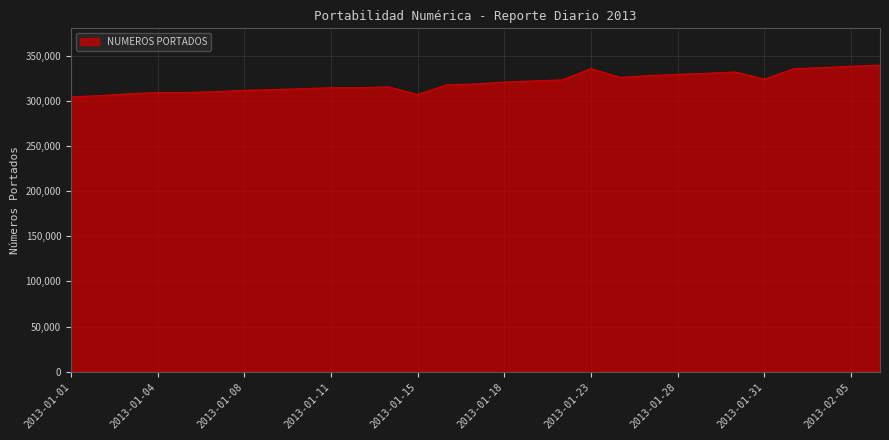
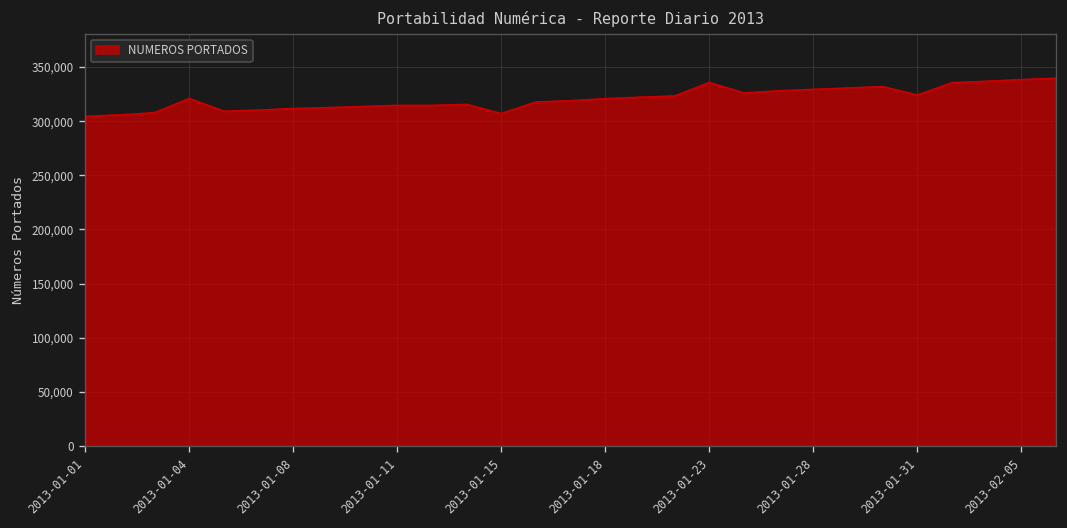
  {
    "2013-01-01": "300,000",
-   "2013-01-04": "310,000",
+   "2013-01-04": "320,000",
    "2013-01-08": "310,000",
    "2013-01-11": "310,000",
    "2013-01-15": "310,000",
    "2013-01-18": "320,000",
    "2013-01-23": "340,000",
    "2013-01-28": "330,000",
    "2013-01-31": "320,000",
    "2013-02-05": "340,000"
  }
